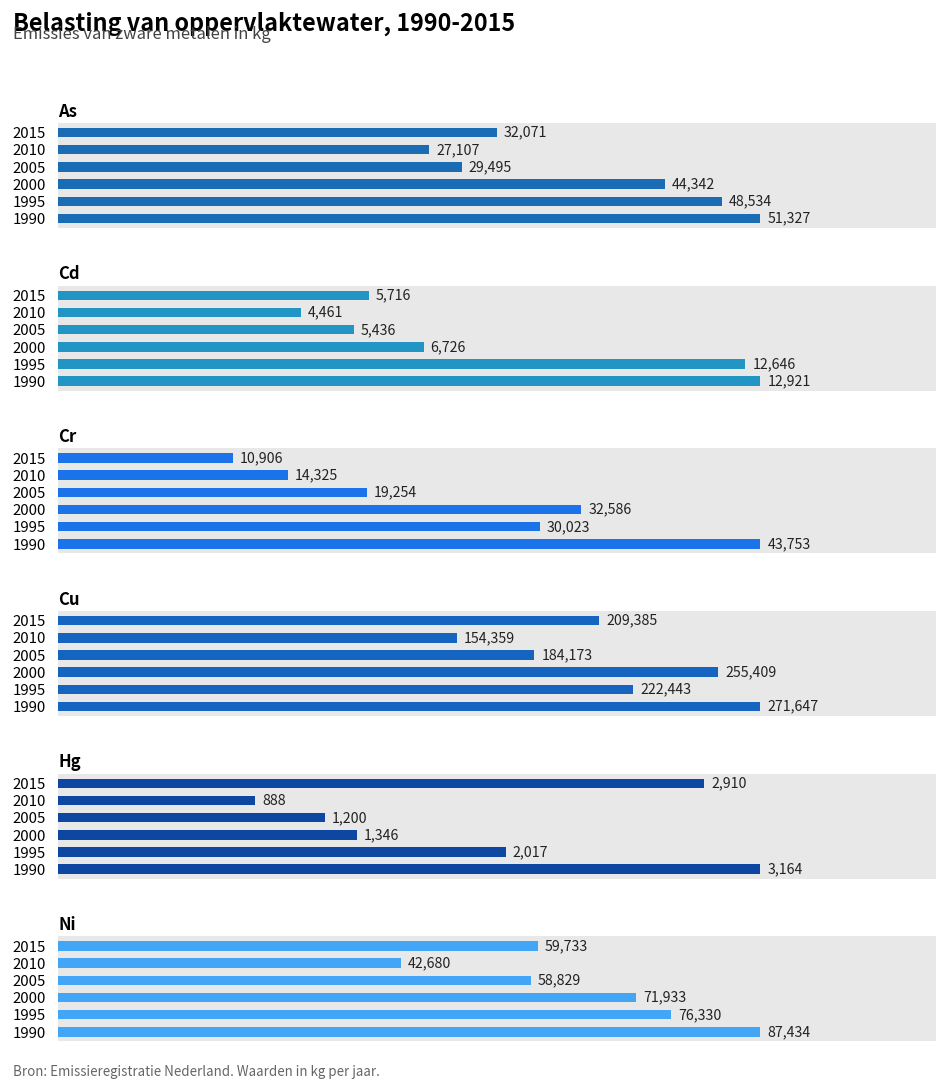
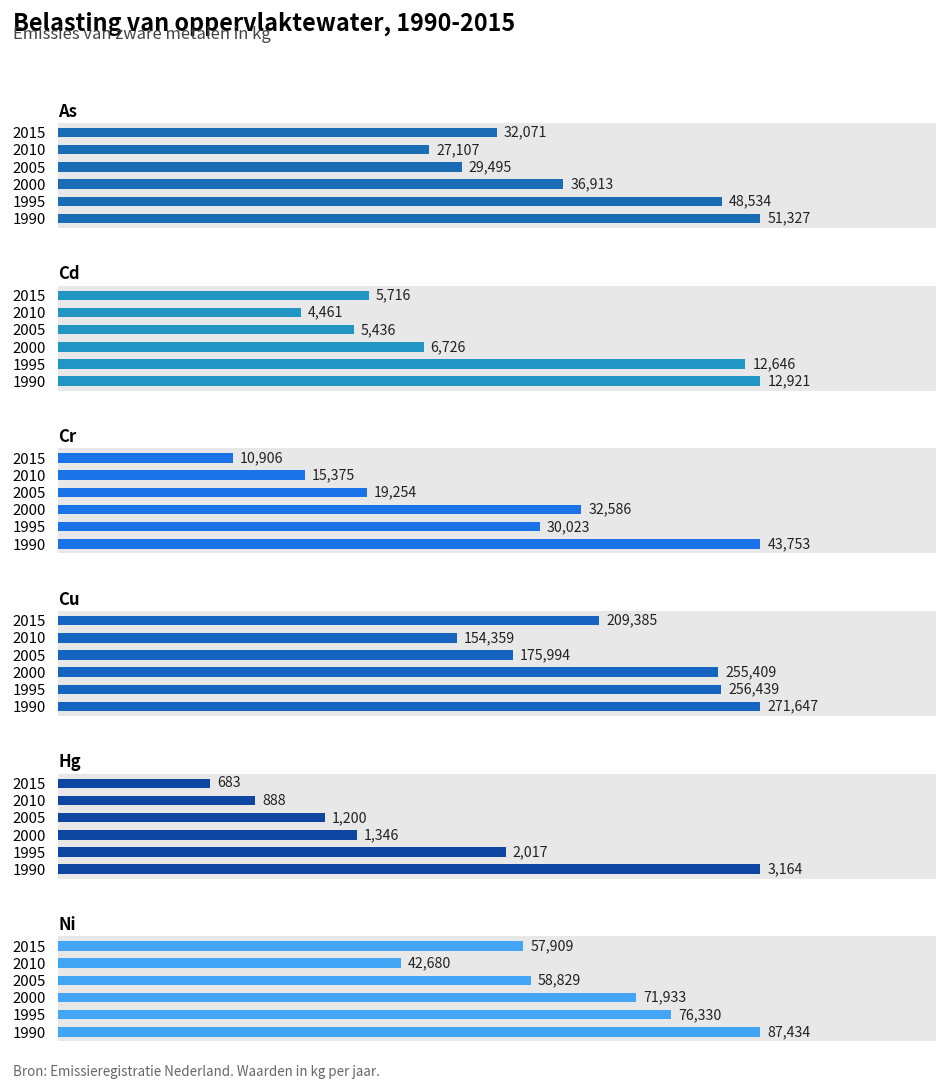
  {
    "As": {
      "2015": "32,071",
      "2010": "27,107",
      "2005": "29,495",
-     "2000": "44,342",
+     "2000": "36,913",
      "1995": "48,534",
      "1990": "51,327"
    },
    "Cd": {
      "2015": "5,716",
      "2010": "4,461",
      "2005": "5,436",
      "2000": "6,726",
      "1995": "12,646",
      "1990": "12,921"
    },
    "Cr": {
      "2015": "10,906",
-     "2010": "14,325",
+     "2010": "15,375",
      "2005": "19,254",
      "2000": "32,586",
      "1995": "30,023",
      "1990": "43,753"
    },
    "Cu": {
      "2015": "209,385",
      "2010": "154,359",
-     "2005": "184,173",
+     "2005": "175,994",
      "2000": "255,409",
-     "1995": "222,443",
+     "1995": "256,439",
      "1990": "271,647"
    },
    "Hg": {
-     "2015": "2,910",
+     "2015": "683",
      "2010": "888",
      "2005": "1,200",
      "2000": "1,346",
      "1995": "2,017",
      "1990": "3,164"
    },
    "Ni": {
-     "2015": "59,733",
+     "2015": "57,909",
      "2010": "42,680",
      "2005": "58,829",
      "2000": "71,933",
      "1995": "76,330",
      "1990": "87,434"
    }
  }
